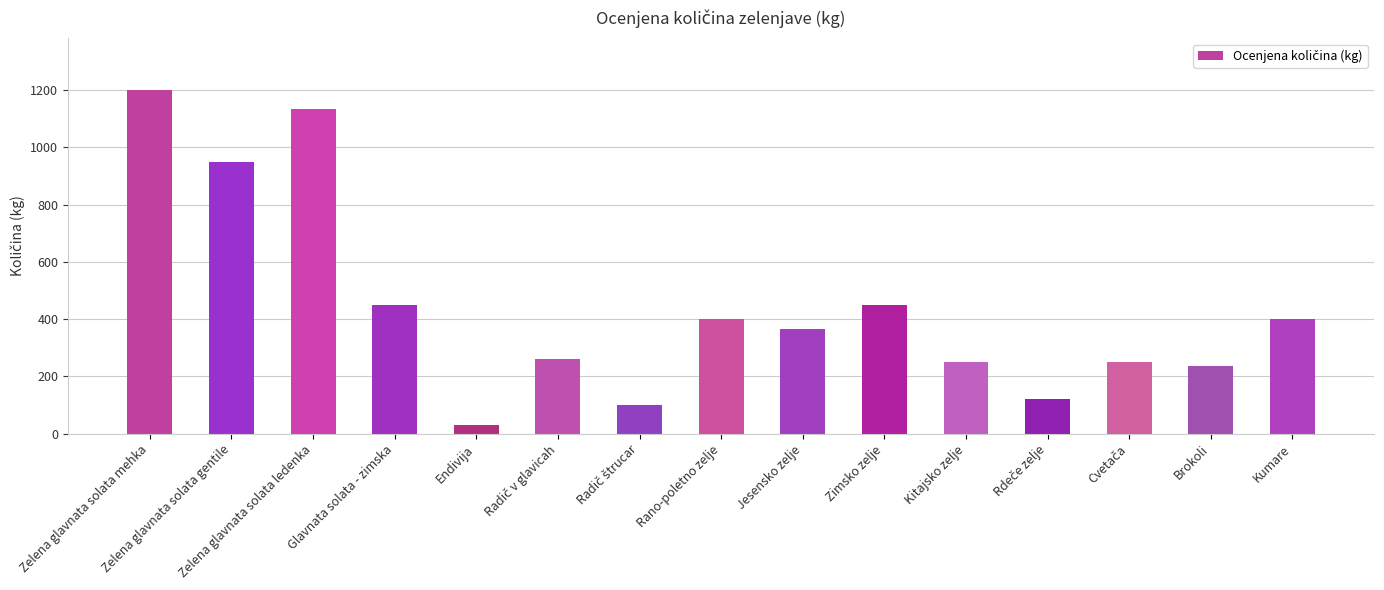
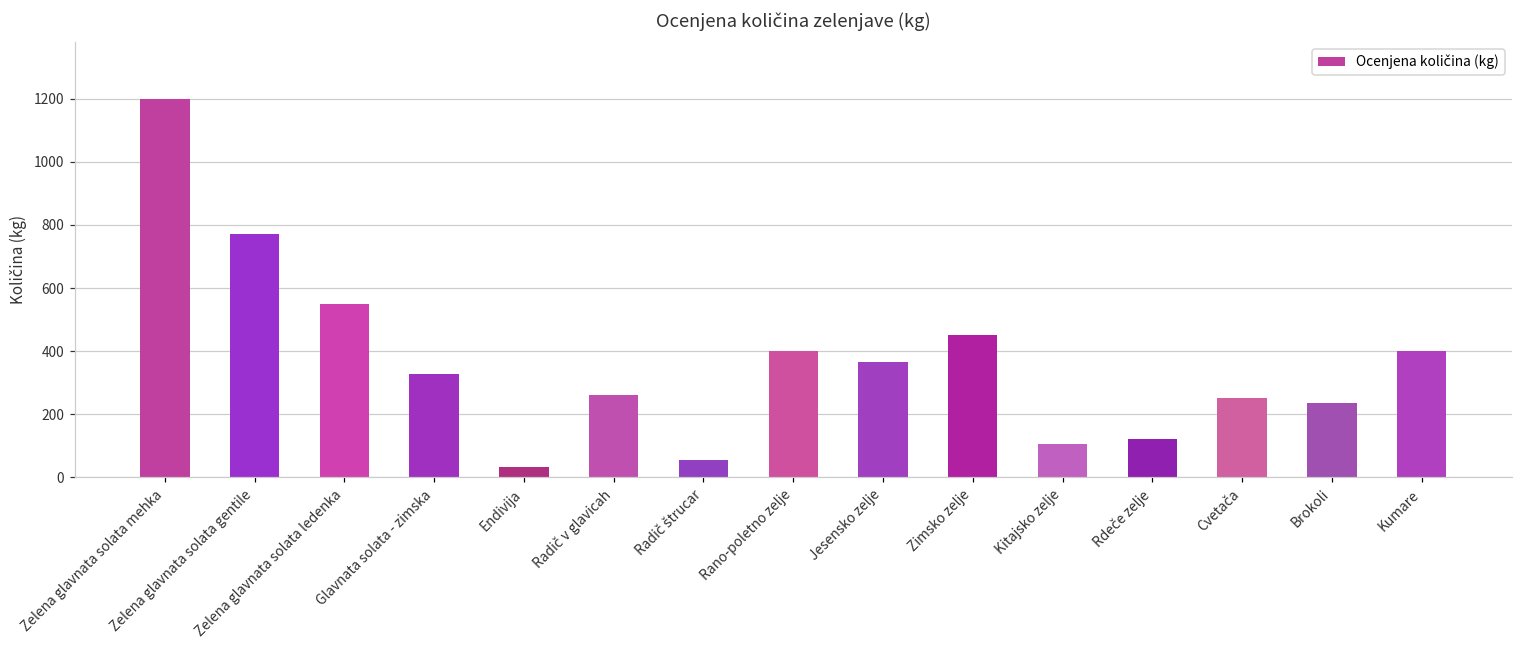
  {
    "Zelena glavnata solata mehka": 1200,
-   "Zelena glavnata solata gentile": 950,
-   "Zelena glavnata solata ledenka": 1130,
-   "Glavnata solata - zimska": 450,
+   "Zelena glavnata solata gentile": 770,
+   "Zelena glavnata solata ledenka": 550,
+   "Glavnata solata - zimska": 330,
    "Endivija": 30,
    "Radič v glavicah": 260,
-   "Radič štrucar": 100,
+   "Radič štrucar": 50,
    "Rano-poletno zelje": 400,
    "Jesensko zelje": 370,
    "Zimsko zelje": 450,
-   "Kitajsko zelje": 250,
+   "Kitajsko zelje": 100,
    "Rdeče zelje": 120,
    "Cvetača": 250,
    "Brokoli": 240,
    "Kumare": 400
  }
